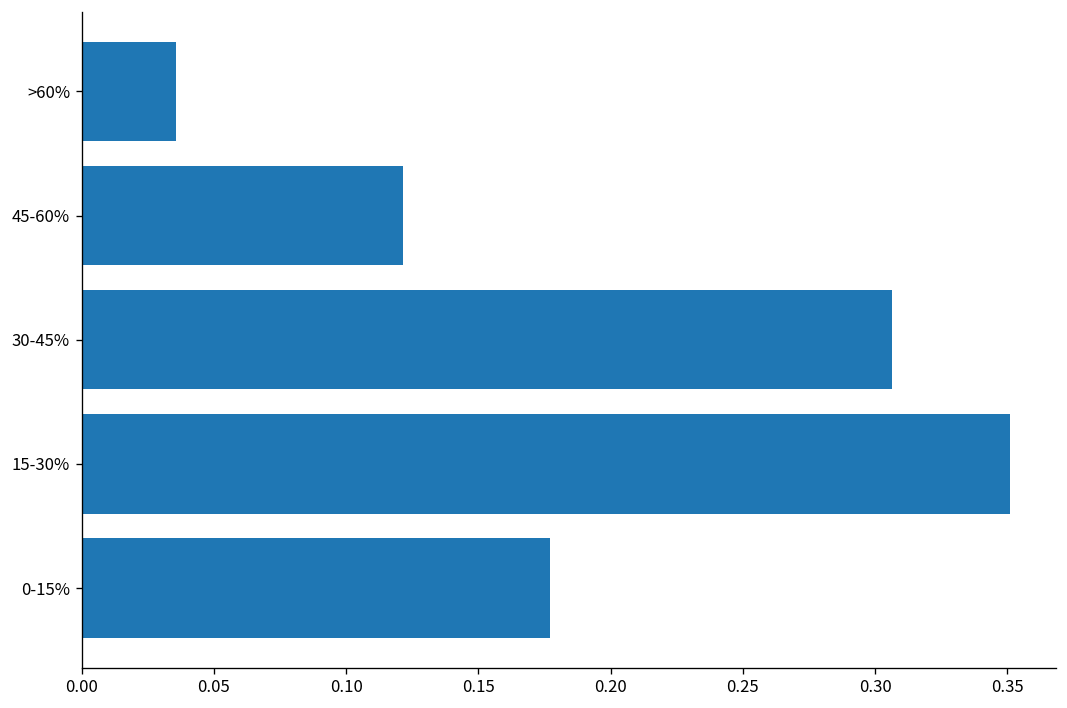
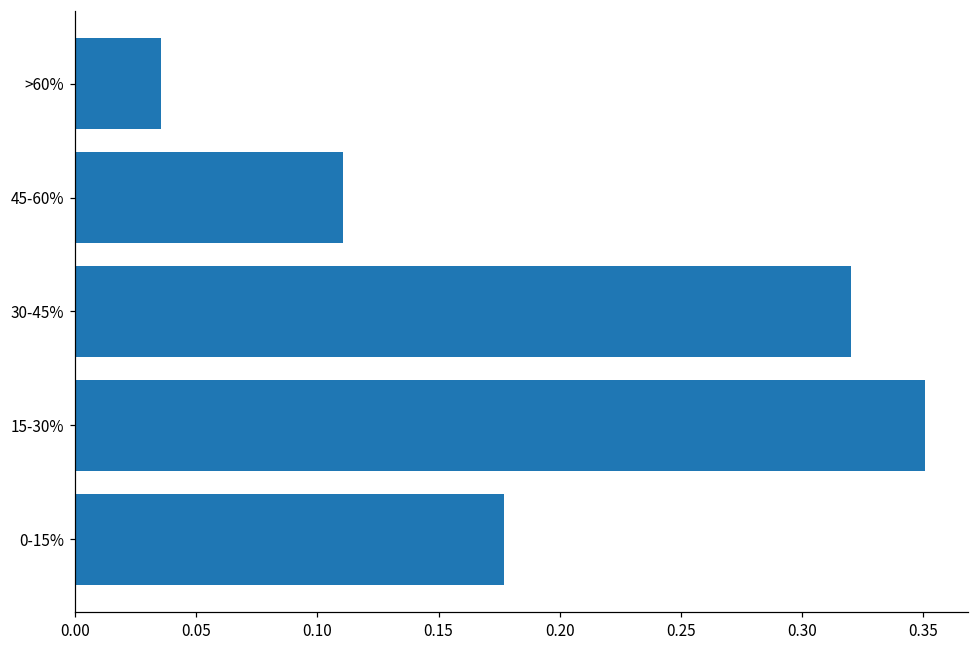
  {
    ">60%": 0.035,
-   "45-60%": 0.121,
-   "30-45%": 0.306,
+   "45-60%": 0.111,
+   "30-45%": 0.320,
    "15-30%": 0.351,
    "0-15%": 0.177
  }
